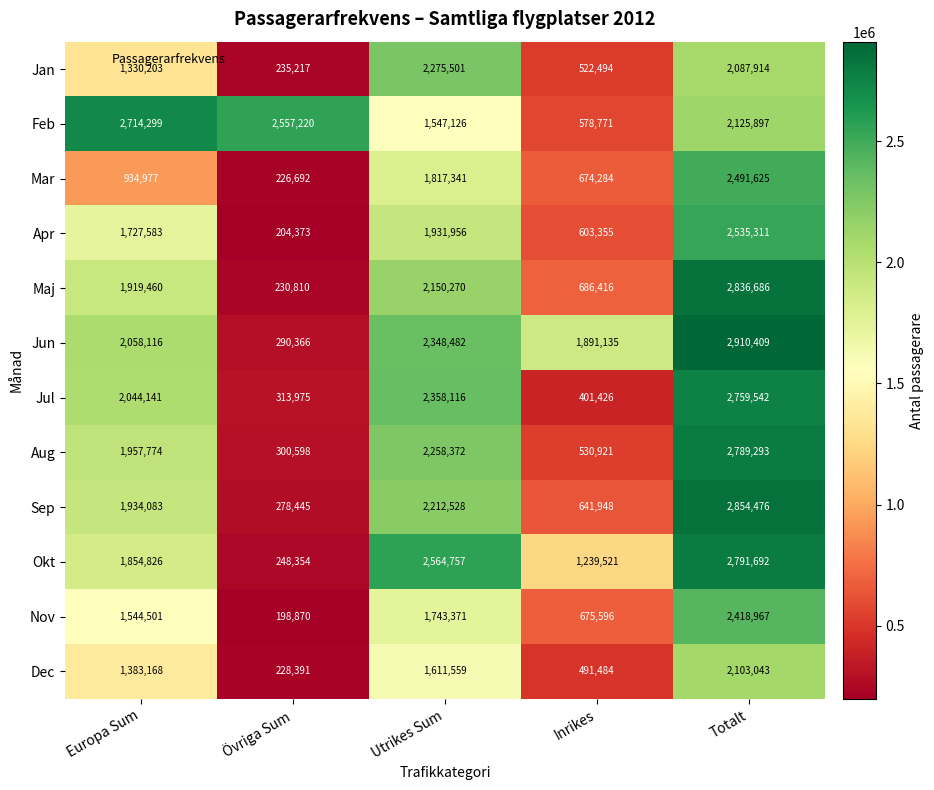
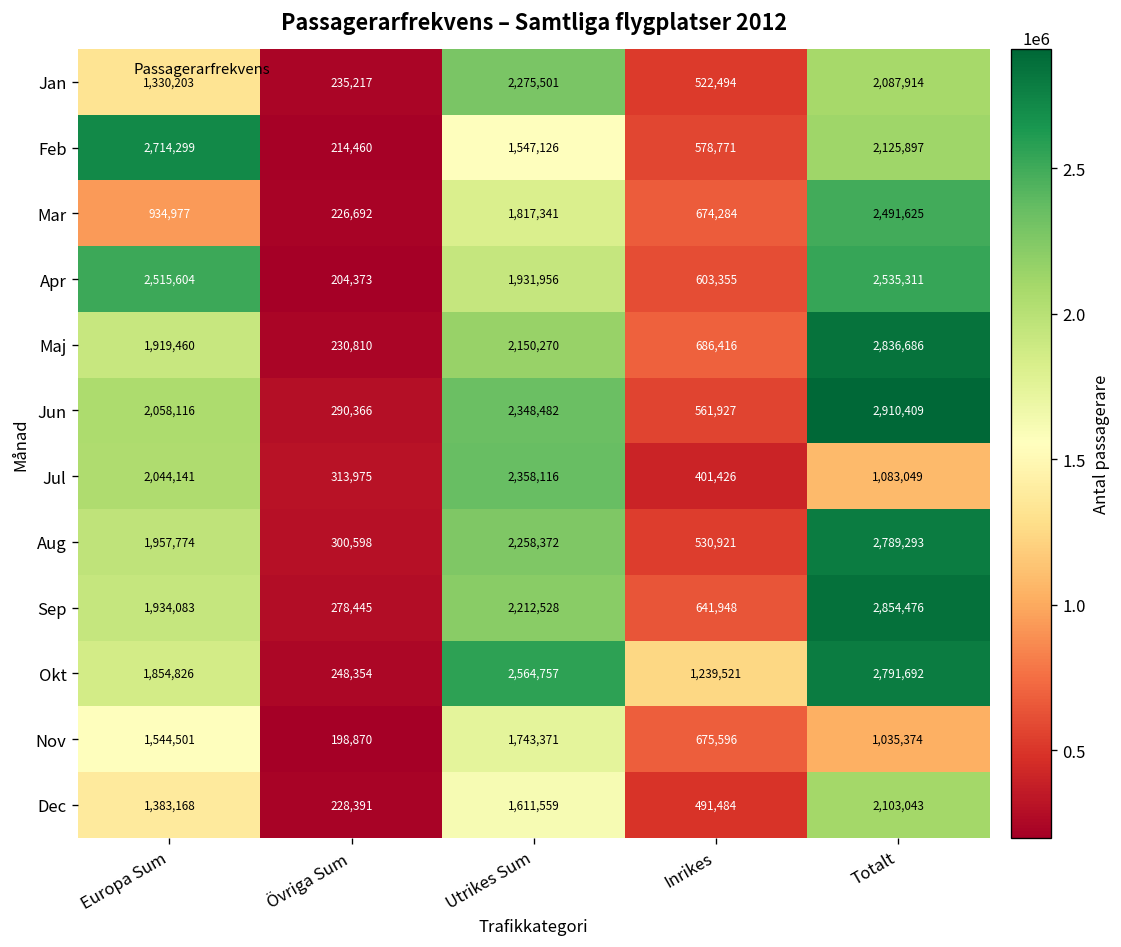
  {
    "Jan": {
      "Övriga Sum": "235,217",
      "Utrikes Sum": "2,275,501",
      "Inrikes": "522,494",
      "Totalt": "2,087,914"
    },
    "Feb": {
      "Europa Sum": "2,714,299",
-     "Övriga Sum": "2,557,220",
+     "Övriga Sum": "214,460",
      "Utrikes Sum": "1,547,126",
      "Inrikes": "578,771",
      "Totalt": "2,125,897"
    },
    "Mar": {
      "Europa Sum": "934,977",
      "Övriga Sum": "226,692",
      "Utrikes Sum": "1,817,341",
      "Inrikes": "674,284",
      "Totalt": "2,491,625"
    },
    "Apr": {
-     "Europa Sum": "1,727,583",
+     "Europa Sum": "2,515,604",
      "Övriga Sum": "204,373",
      "Utrikes Sum": "1,931,956",
      "Inrikes": "603,355",
      "Totalt": "2,535,311"
    },
    "Maj": {
      "Europa Sum": "1,919,460",
      "Övriga Sum": "230,810",
      "Utrikes Sum": "2,150,270",
      "Inrikes": "686,416",
      "Totalt": "2,836,686"
    },
    "Jun": {
      "Europa Sum": "2,058,116",
      "Övriga Sum": "290,366",
      "Utrikes Sum": "2,348,482",
-     "Inrikes": "1,891,135",
+     "Inrikes": "561,927",
      "Totalt": "2,910,409"
    },
    "Jul": {
      "Europa Sum": "2,044,141",
      "Övriga Sum": "313,975",
      "Utrikes Sum": "2,358,116",
      "Inrikes": "401,426",
-     "Totalt": "2,759,542"
+     "Totalt": "1,083,049"
    },
    "Aug": {
      "Europa Sum": "1,957,774",
      "Övriga Sum": "300,598",
      "Utrikes Sum": "2,258,372",
      "Inrikes": "530,921",
      "Totalt": "2,789,293"
    },
    "Sep": {
      "Europa Sum": "1,934,083",
      "Övriga Sum": "278,445",
      "Utrikes Sum": "2,212,528",
      "Inrikes": "641,948",
      "Totalt": "2,854,476"
    },
    "Okt": {
      "Europa Sum": "1,854,826",
      "Övriga Sum": "248,354",
      "Utrikes Sum": "2,564,757",
      "Inrikes": "1,239,521",
      "Totalt": "2,791,692"
    },
    "Nov": {
      "Europa Sum": "1,544,501",
      "Övriga Sum": "198,870",
      "Utrikes Sum": "1,743,371",
      "Inrikes": "675,596",
-     "Totalt": "2,418,967"
+     "Totalt": "1,035,374"
    },
    "Dec": {
      "Europa Sum": "1,383,168",
      "Övriga Sum": "228,391",
      "Utrikes Sum": "1,611,559",
      "Inrikes": "491,484",
      "Totalt": "2,103,043"
    }
  }
